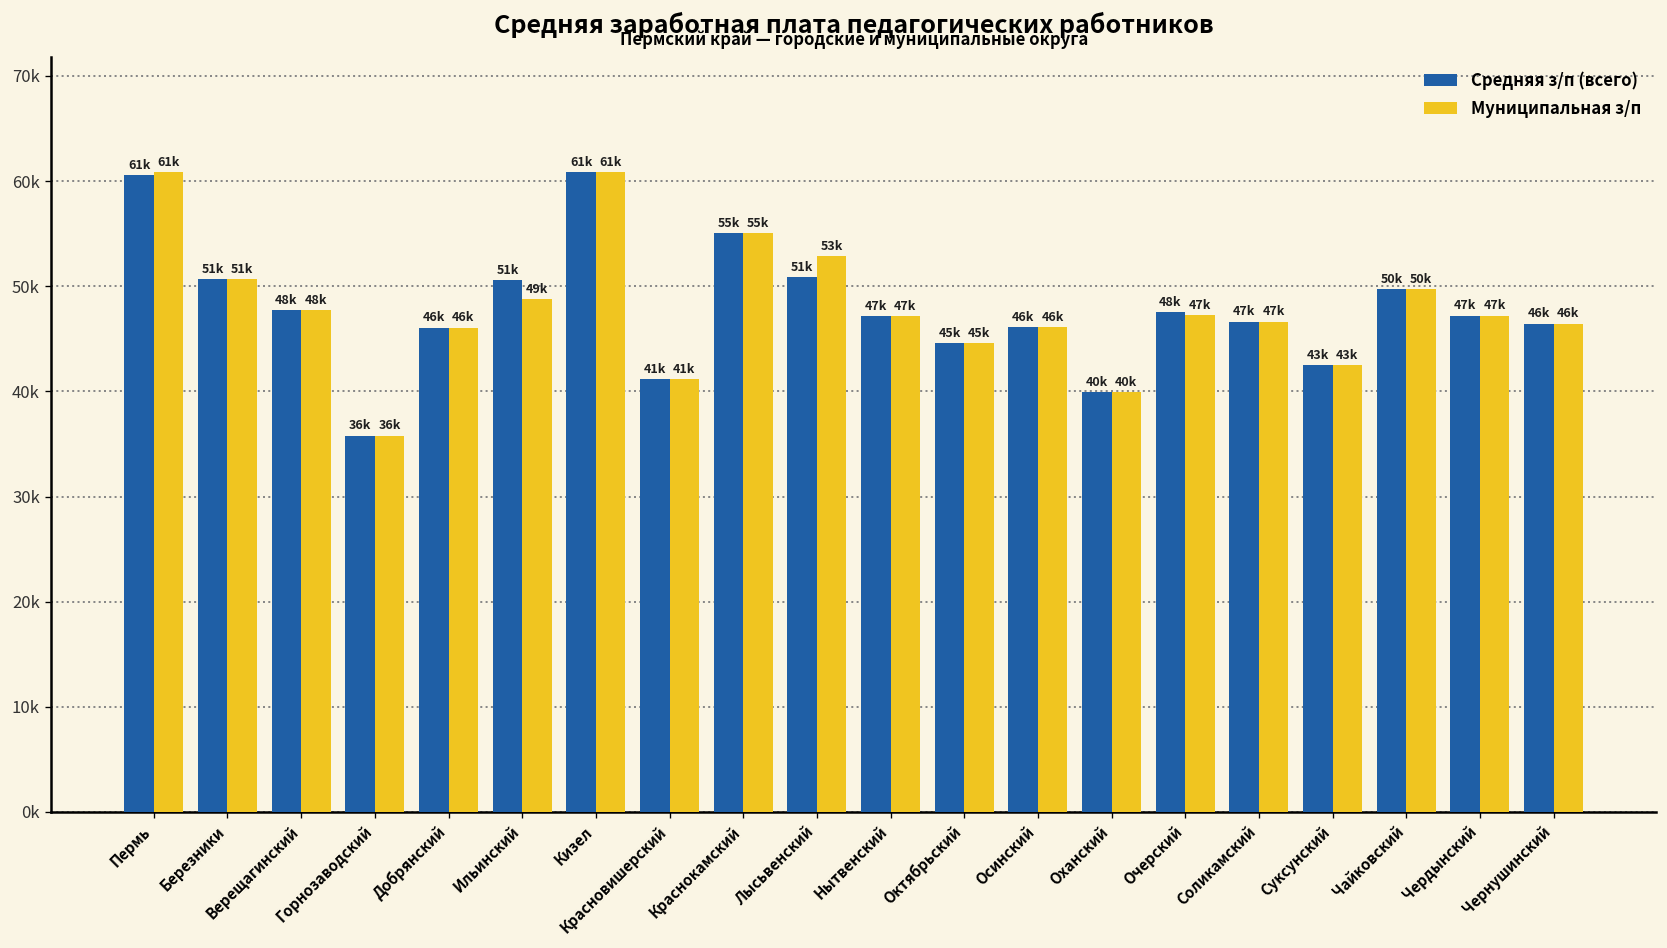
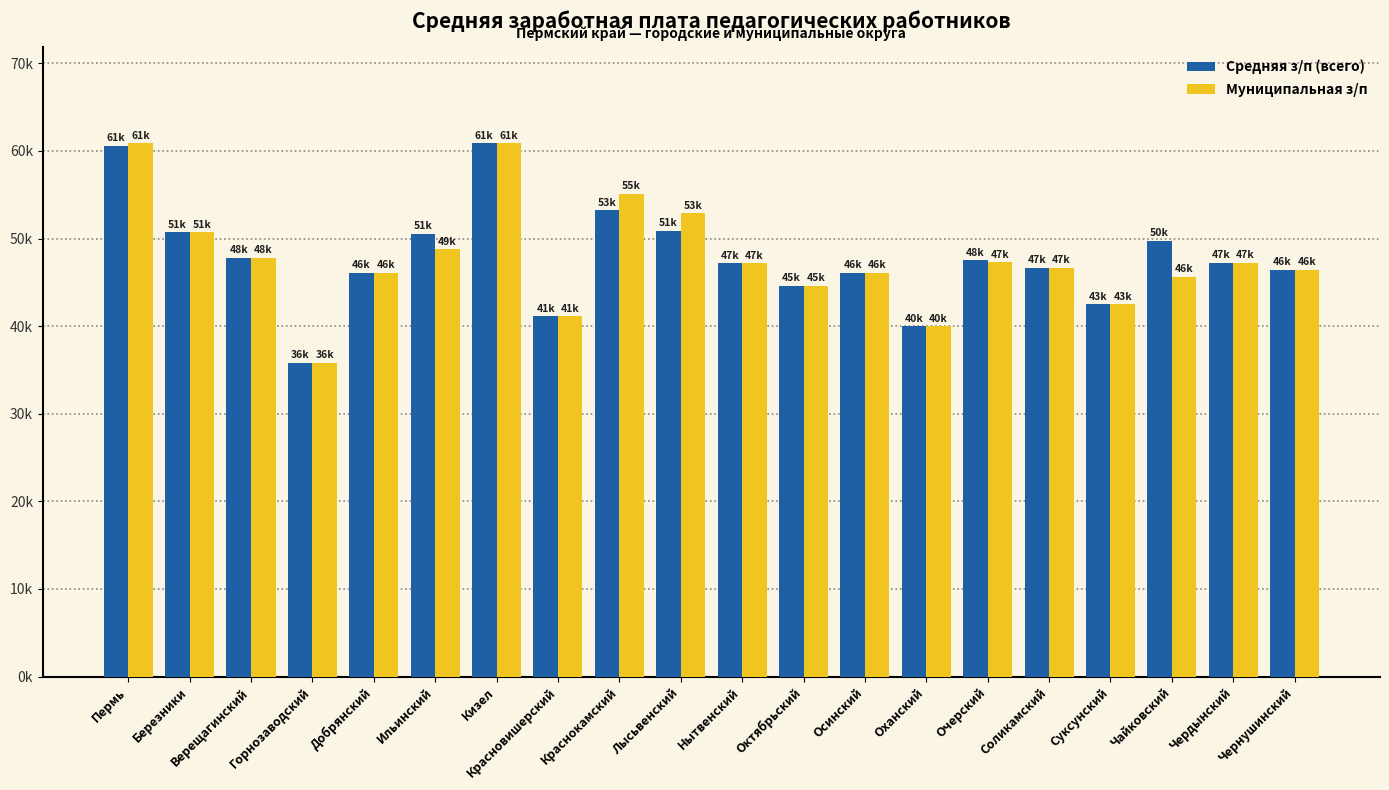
  {
    "Средняя з/п (всего)": {
      "Пермь": "61k",
      "Березники": "51k",
      "Верещагинский": "48k",
      "Горнозаводский": "36k",
      "Добрянский": "46k",
      "Ильинский": "51k",
      "Кизел": "61k",
      "Красновишерский": "41k",
-     "Краснокамский": "55k",
+     "Краснокамский": "53k",
      "Лысьвенский": "51k",
      "Нытвенский": "47k",
      "Октябрьский": "45k",
      "Осинский": "46k",
      "Оханский": "40k",
      "Очерский": "48k",
      "Соликамский": "47k",
      "Суксунский": "43k",
      "Чайковский": "50k",
      "Чердынский": "47k",
      "Чернушинский": "46k"
    },
    "Муниципальная з/п": {
      "Пермь": "61k",
      "Березники": "51k",
      "Верещагинский": "48k",
      "Горнозаводский": "36k",
      "Добрянский": "46k",
      "Ильинский": "49k",
      "Кизел": "61k",
      "Красновишерский": "41k",
      "Краснокамский": "55k",
      "Лысьвенский": "53k",
      "Нытвенский": "47k",
      "Октябрьский": "45k",
      "Осинский": "46k",
      "Оханский": "40k",
      "Очерский": "47k",
      "Соликамский": "47k",
      "Суксунский": "43k",
-     "Чайковский": "50k",
+     "Чайковский": "46k",
      "Чердынский": "47k",
      "Чернушинский": "46k"
    }
  }
